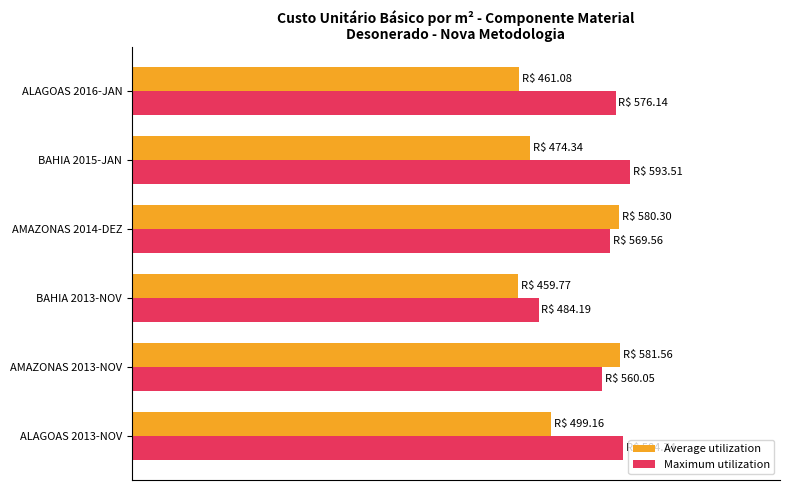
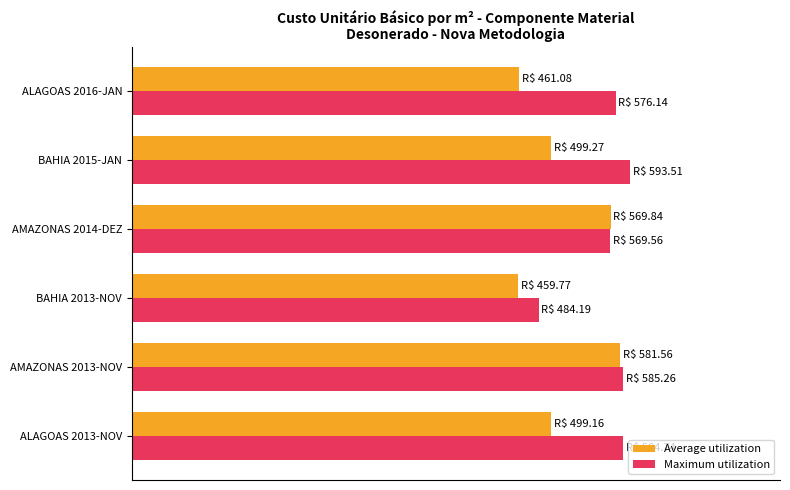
  {
    "Average utilization": {
-     "BAHIA 2015-JAN": 474.34,
-     "AMAZONAS 2014-DEZ": 580.30
+     "BAHIA 2015-JAN": 499.27,
+     "AMAZONAS 2014-DEZ": 569.84
    },
    "Maximum utilization": {
-     "AMAZONAS 2013-NOV": 560.05
+     "AMAZONAS 2013-NOV": 585.26
    }
  }
